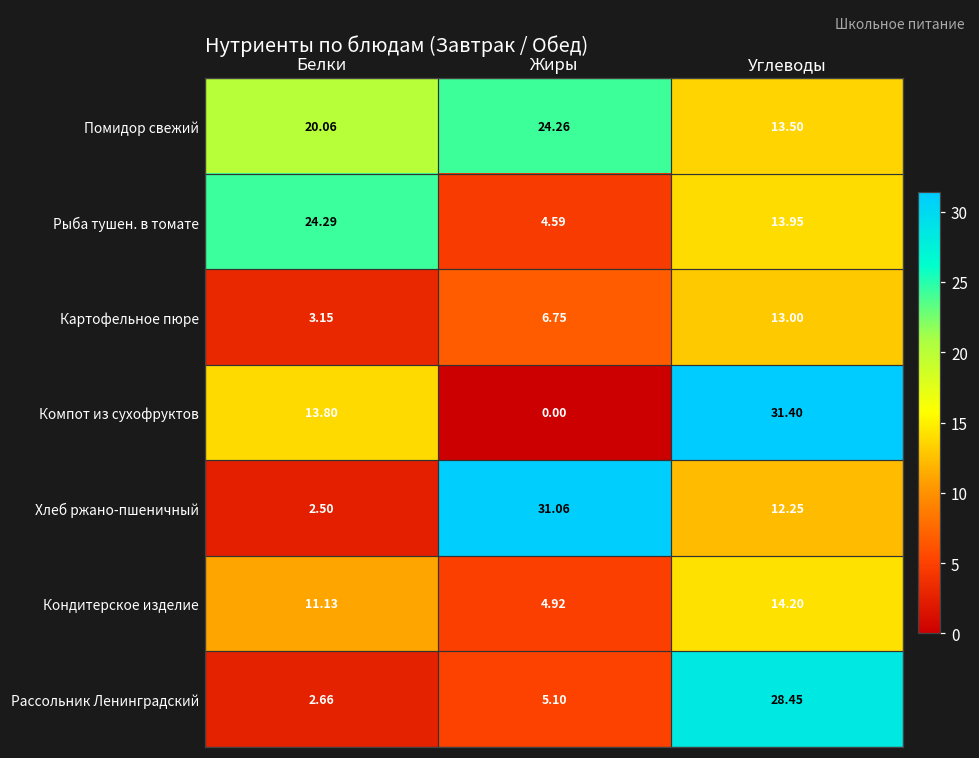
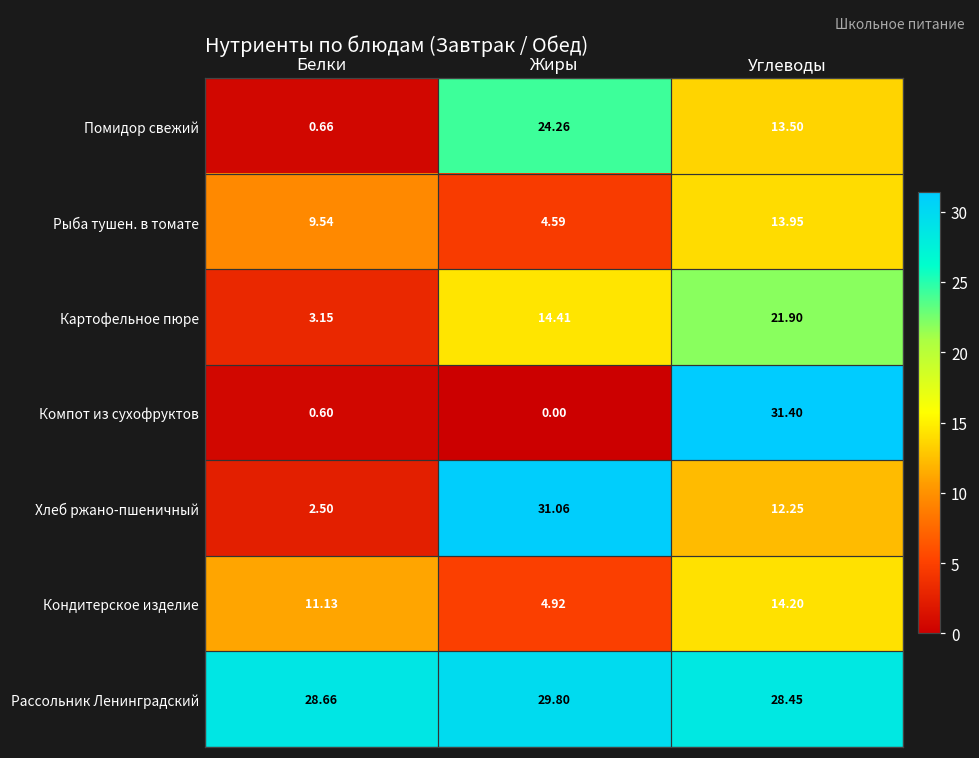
  {
    "Помидор свежий": {
-     "Белки": 20.06,
+     "Белки": 0.66,
      "Жиры": 24.26,
      "Углеводы": 13.50
    },
    "Рыба тушен. в томате": {
-     "Белки": 24.29,
+     "Белки": 9.54,
      "Жиры": 4.59,
      "Углеводы": 13.95
    },
    "Картофельное пюре": {
      "Белки": 3.15,
-     "Жиры": 6.75,
-     "Углеводы": 13.00
+     "Жиры": 14.41,
+     "Углеводы": 21.90
    },
    "Компот из сухофруктов": {
-     "Белки": 13.80,
+     "Белки": 0.60,
      "Жиры": 0.00,
      "Углеводы": 31.40
    },
    "Хлеб ржано-пшеничный": {
      "Белки": 2.50,
      "Жиры": 31.06,
      "Углеводы": 12.25
    },
    "Кондитерское изделие": {
      "Белки": 11.13,
      "Жиры": 4.92,
      "Углеводы": 14.20
    },
    "Рассольник Ленинградский": {
-     "Белки": 2.66,
-     "Жиры": 5.10,
+     "Белки": 28.66,
+     "Жиры": 29.80,
      "Углеводы": 28.45
    }
  }
